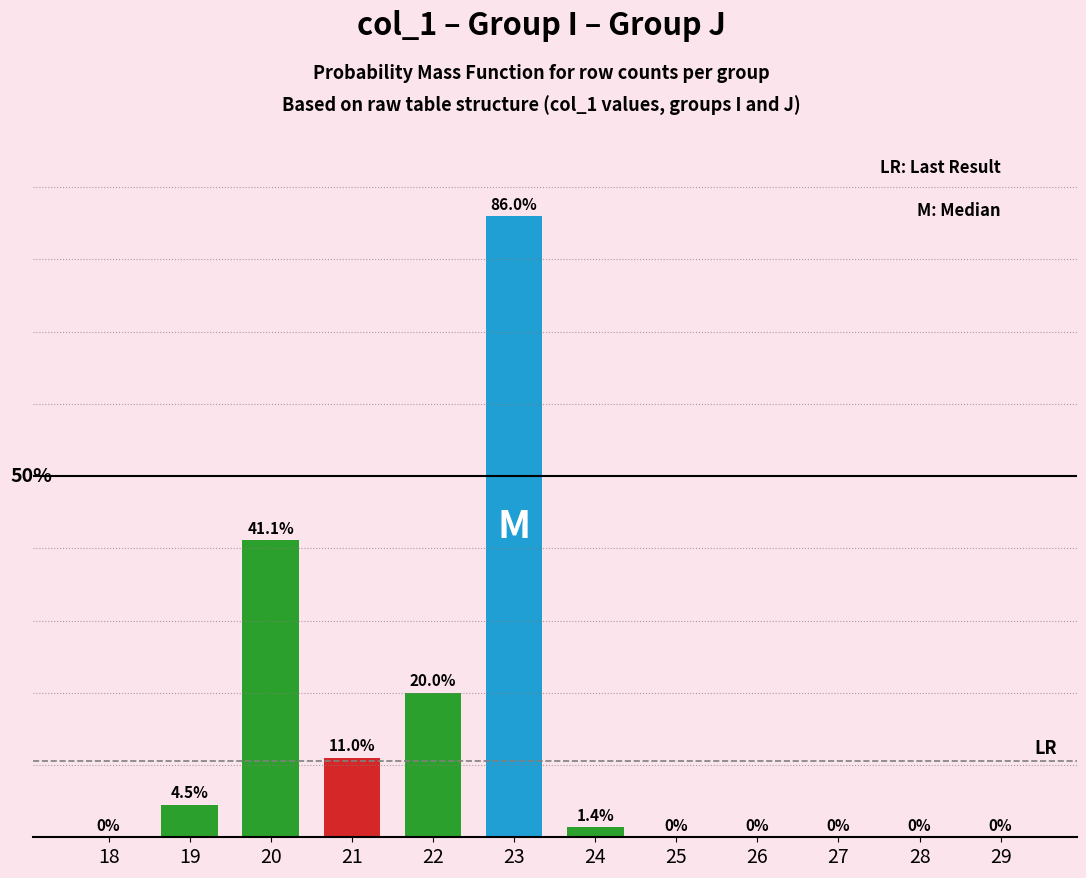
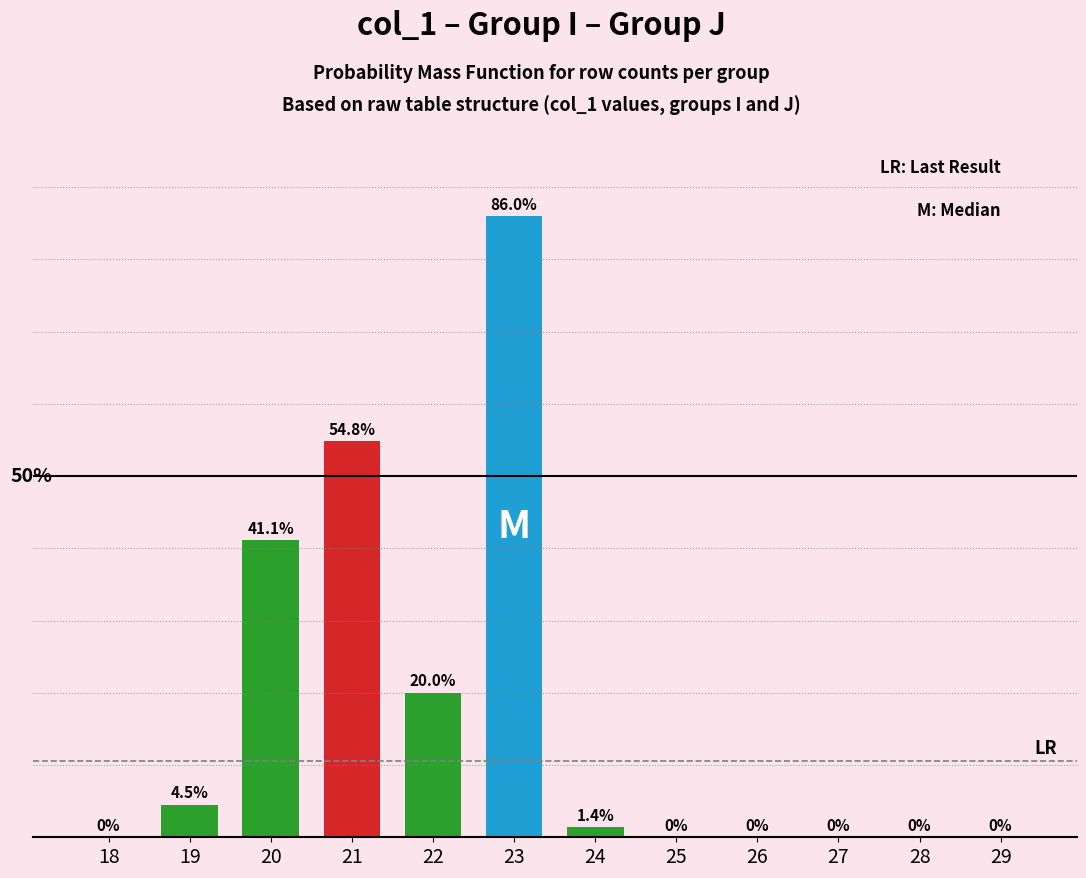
  {
    "18": "0%",
    "19": "4.5%",
    "20": "41.1%",
-   "21": "11.0%",
+   "21": "54.8%",
    "22": "20.0%",
    "23": "86.0%",
    "24": "1.4%",
    "25": "0%",
    "26": "0%",
    "27": "0%",
    "28": "0%",
    "29": "0%"
  }
